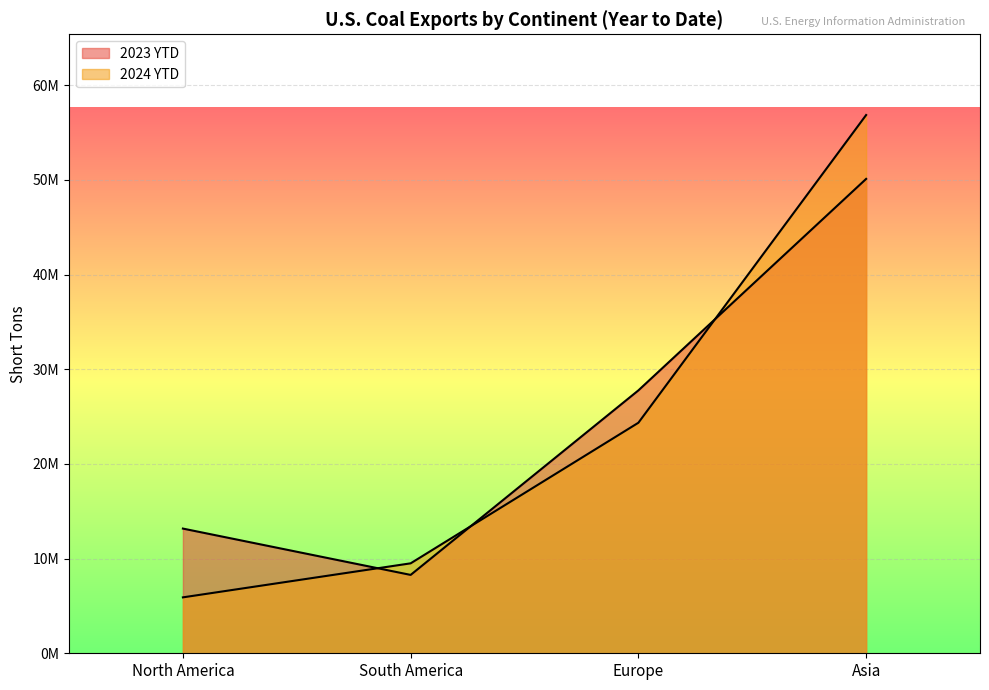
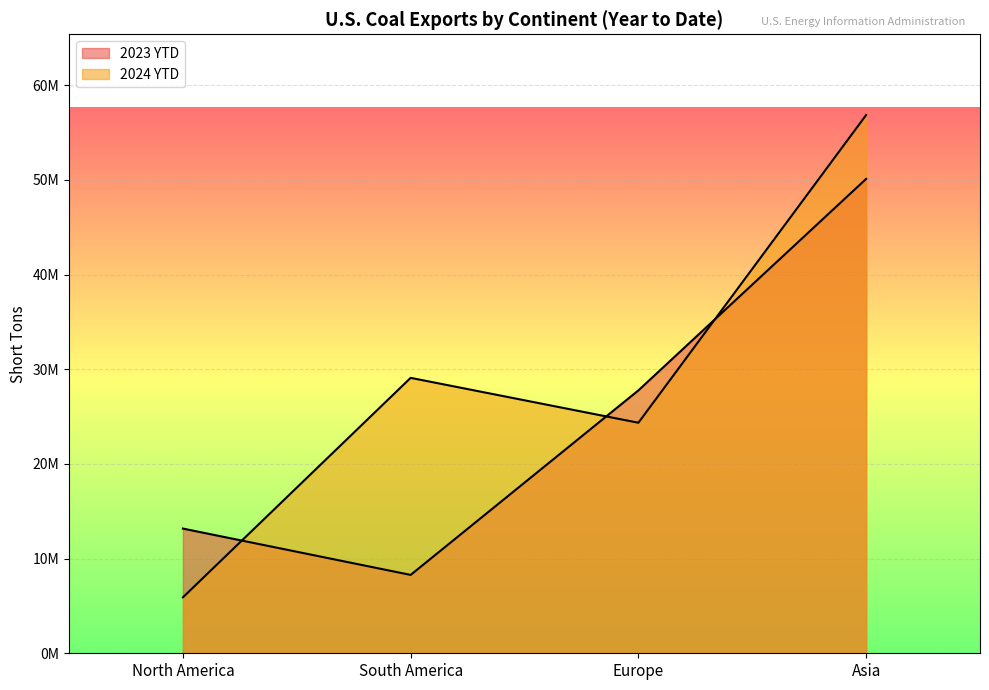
  {
    "2023 YTD": {
      "North America": 13000000,
      "South America": 8000000,
      "Europe": 28000000,
      "Asia": 50000000
    },
    "2024 YTD": {
      "North America": 6000000,
-     "South America": 10000000,
+     "South America": 29000000,
      "Europe": 24000000,
      "Asia": 57000000
    }
  }
